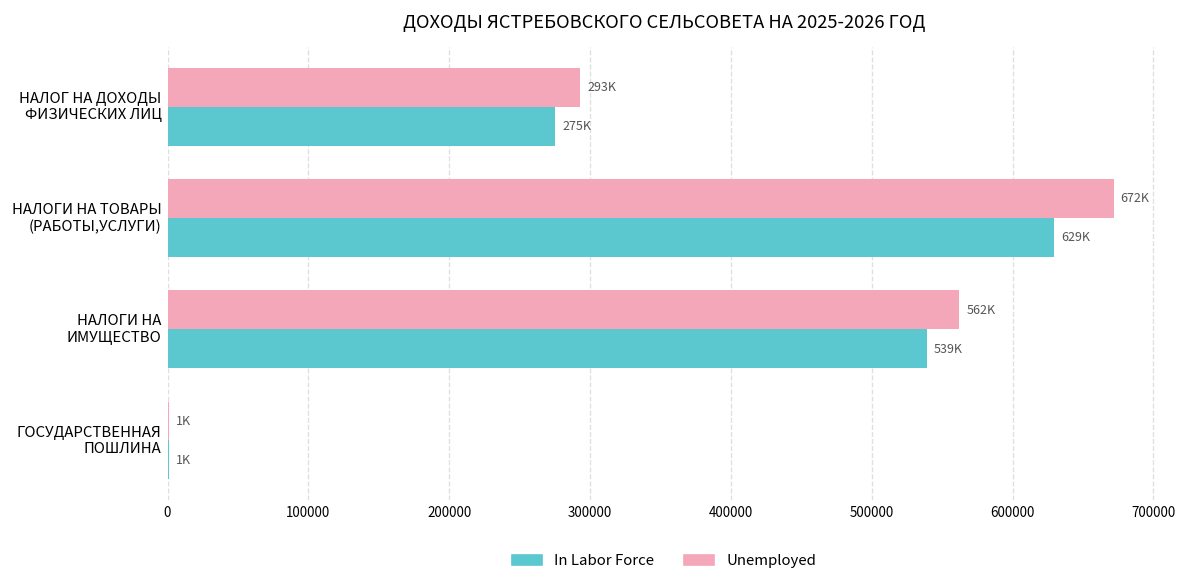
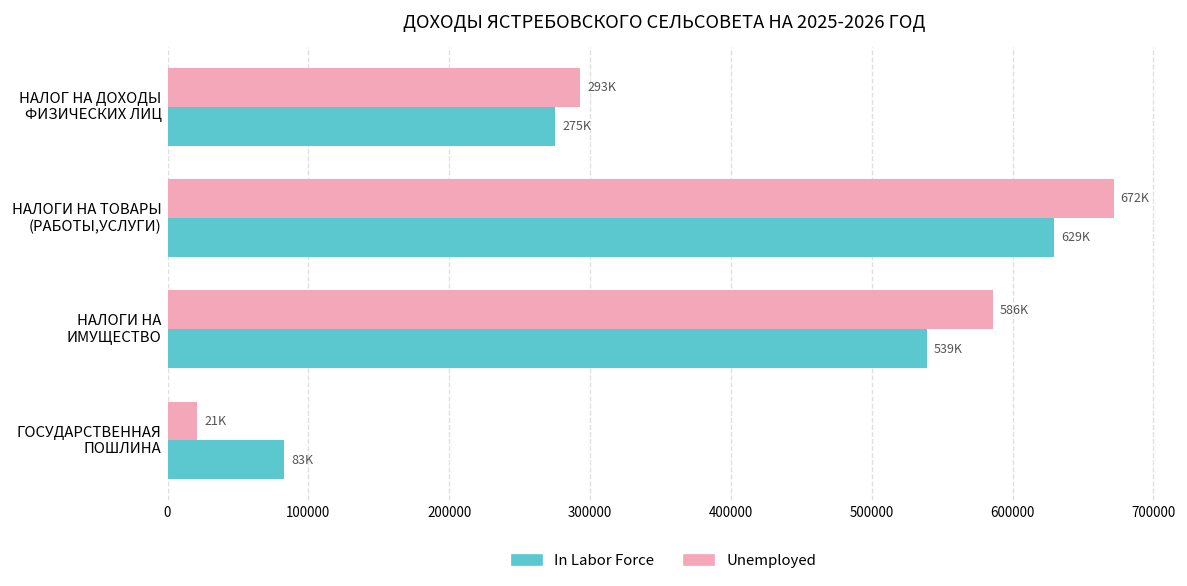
  {
    "In Labor Force": {
      "НАЛОГ НА ДОХОДЫ ФИЗИЧЕСКИХ ЛИЦ": "275K",
      "НАЛОГИ НА ТОВАРЫ (РАБОТЫ,УСЛУГИ)": "629K",
      "НАЛОГИ НА ИМУЩЕСТВО": "539K",
-     "ГОСУДАРСТВЕННАЯ ПОШЛИНА": "1K"
+     "ГОСУДАРСТВЕННАЯ ПОШЛИНА": "83K"
    },
    "Unemployed": {
      "НАЛОГ НА ДОХОДЫ ФИЗИЧЕСКИХ ЛИЦ": "293K",
      "НАЛОГИ НА ТОВАРЫ (РАБОТЫ,УСЛУГИ)": "672K",
-     "НАЛОГИ НА ИМУЩЕСТВО": "562K",
-     "ГОСУДАРСТВЕННАЯ ПОШЛИНА": "1K"
+     "НАЛОГИ НА ИМУЩЕСТВО": "586K",
+     "ГОСУДАРСТВЕННАЯ ПОШЛИНА": "21K"
    }
  }
